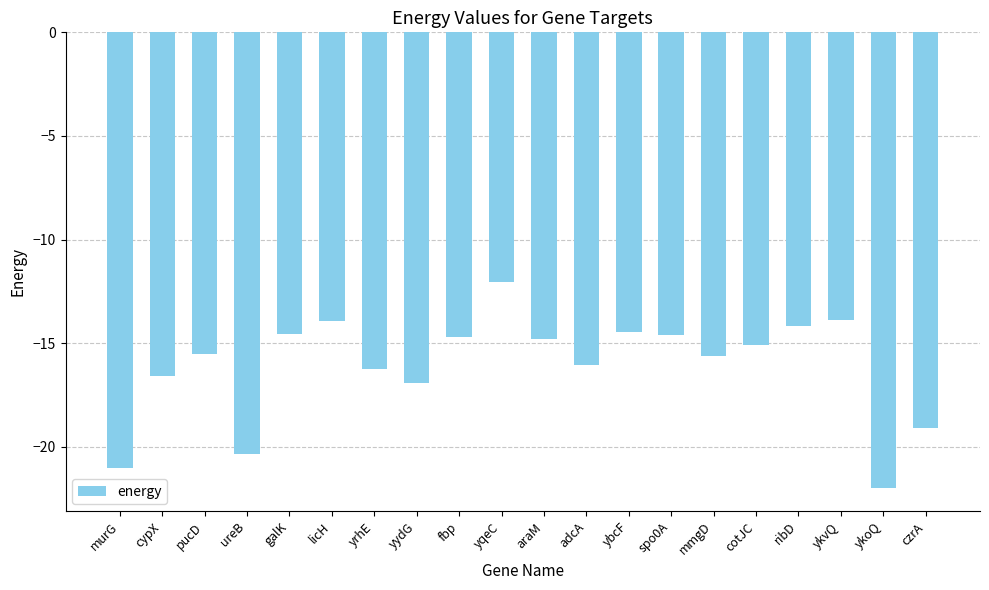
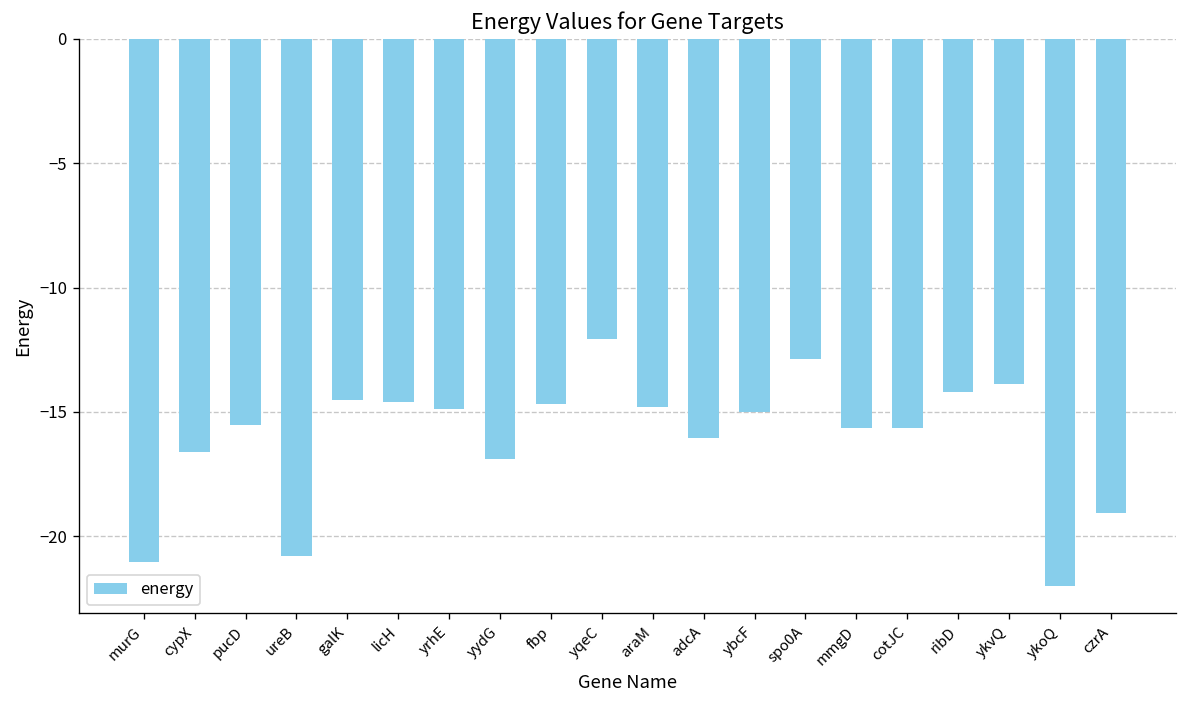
  {
    "murG": -21.0,
    "cypX": -16.6,
    "pucD": -15.5,
-   "ureB": -20.3,
+   "ureB": -20.8,
    "galK": -14.5,
-   "licH": -13.9,
-   "yrhE": -16.2,
+   "licH": -14.6,
+   "yrhE": -14.9,
    "yydG": -16.9,
    "fbp": -14.7,
    "yqeC": -12.1,
    "araM": -14.8,
    "adcA": -16.0,
-   "ybcF": -14.5,
-   "spo0A": -14.6,
+   "ybcF": -15.0,
+   "spo0A": -12.9,
    "mmgD": -15.6,
-   "cotJC": -15.1,
+   "cotJC": -15.6,
    "ribD": -14.2,
    "ykvQ": -13.9,
    "ykoQ": -22.0,
    "czrA": -19.1
  }
